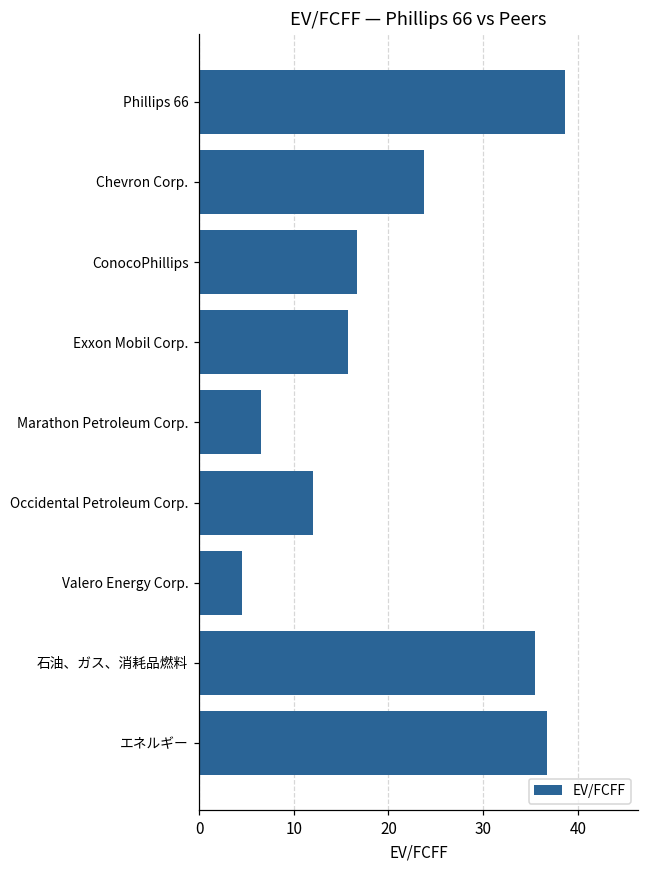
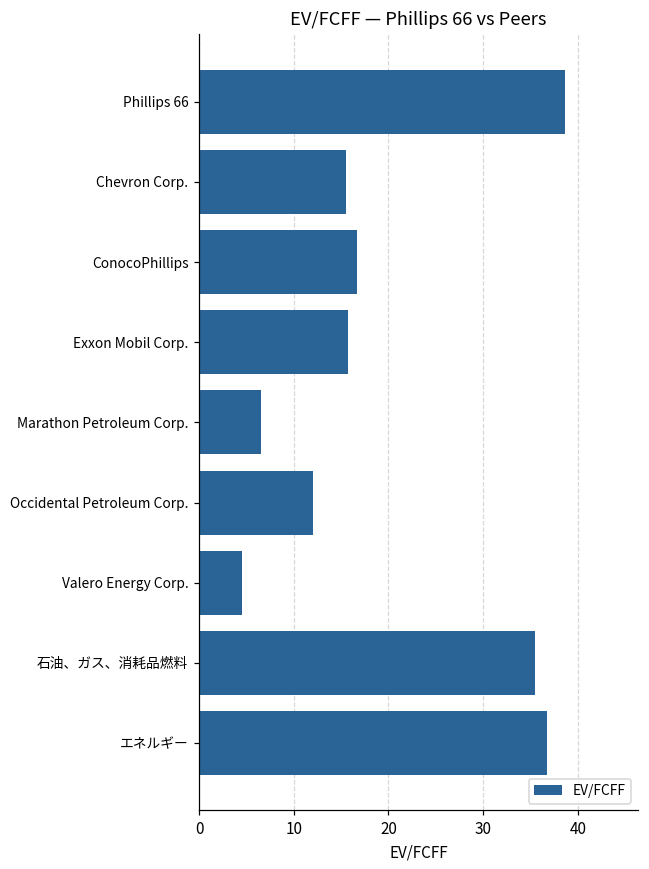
  {
    "Phillips 66": 39,
-   "Chevron Corp.": 24,
+   "Chevron Corp.": 16,
    "ConocoPhillips": 17,
    "Exxon Mobil Corp.": 16,
    "Marathon Petroleum Corp.": 7,
    "Occidental Petroleum Corp.": 12,
    "Valero Energy Corp.": 5,
    "石油、ガス、消耗品燃料": 36,
    "エネルギー": 37
  }
